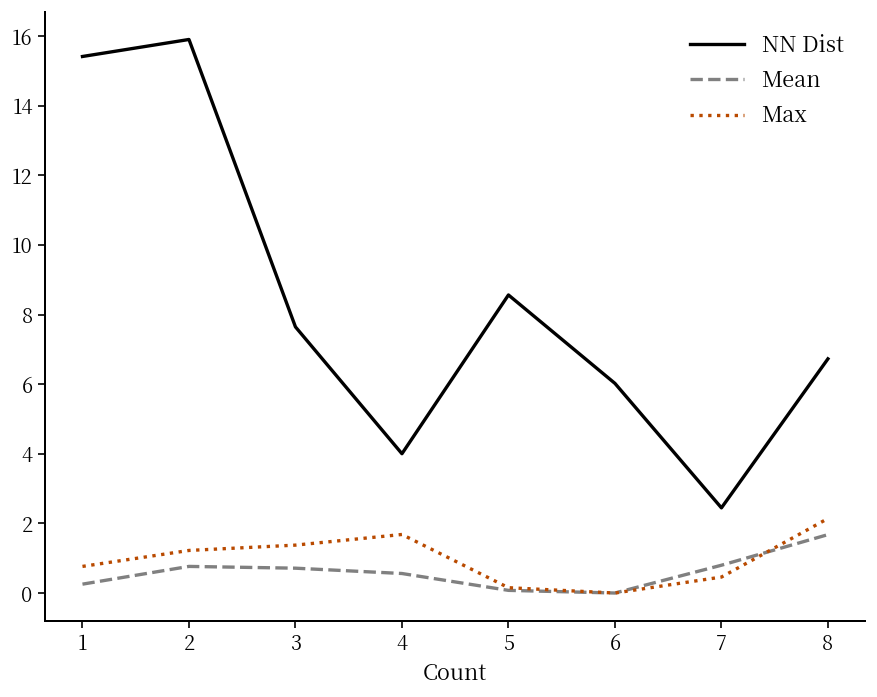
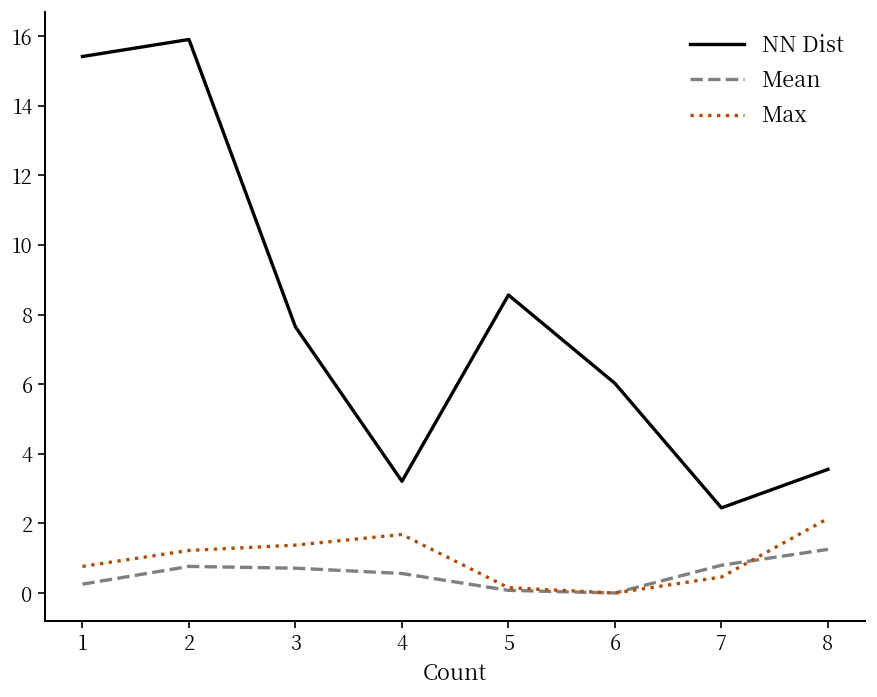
  {
    "NN Dist": {
      "1": 15.4,
      "2": 15.9,
      "3": 7.6,
-     "4": 4.0,
+     "4": 3.2,
      "5": 8.6,
      "6": 6.0,
      "7": 2.4,
-     "8": 6.7
+     "8": 3.6
    },
    "Mean": {
      "1": 0.3,
      "2": 0.8,
      "3": 0.7,
      "4": 0.6,
      "7": 0.8,
-     "8": 1.7
+     "8": 1.3
    },
    "Max": {
      "1": 0.8,
      "2": 1.2,
      "3": 1.4,
      "4": 1.7,
      "7": 0.5,
      "8": 2.1
    }
  }
